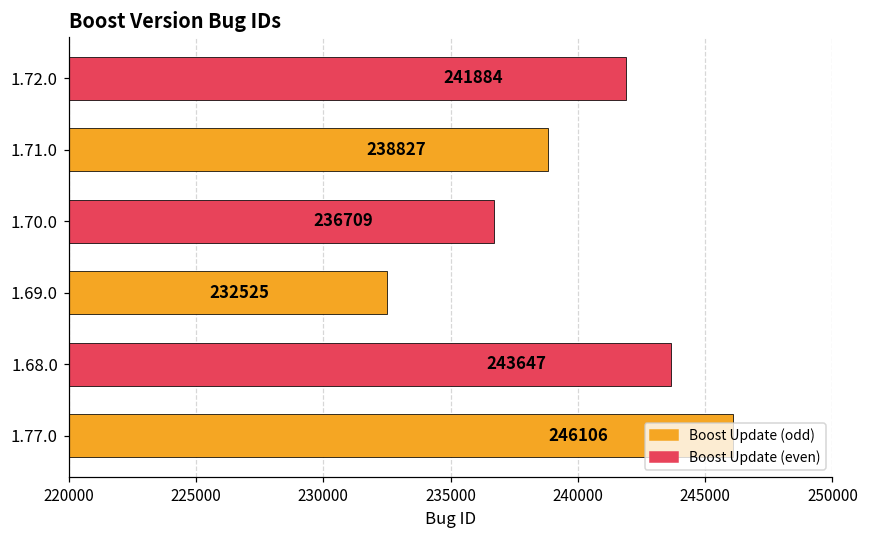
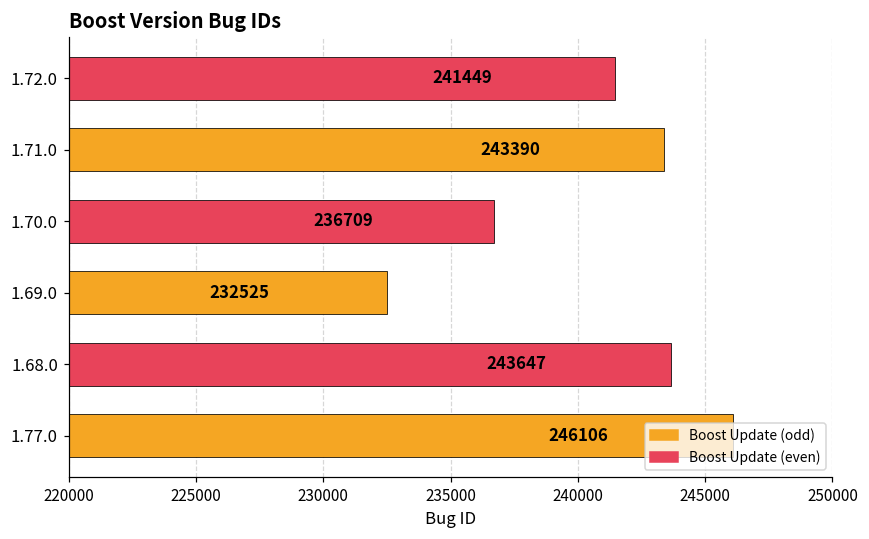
  {
-   "1.72.0": 241884,
-   "1.71.0": 238827,
+   "1.72.0": 241449,
+   "1.71.0": 243390,
    "1.70.0": 236709,
    "1.69.0": 232525,
    "1.68.0": 243647
  }
